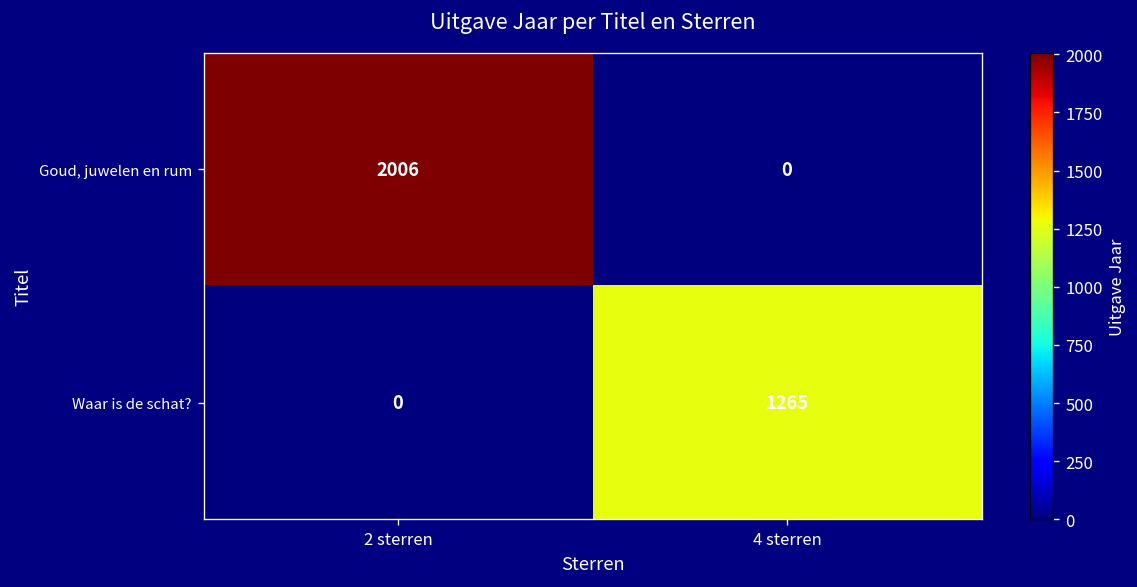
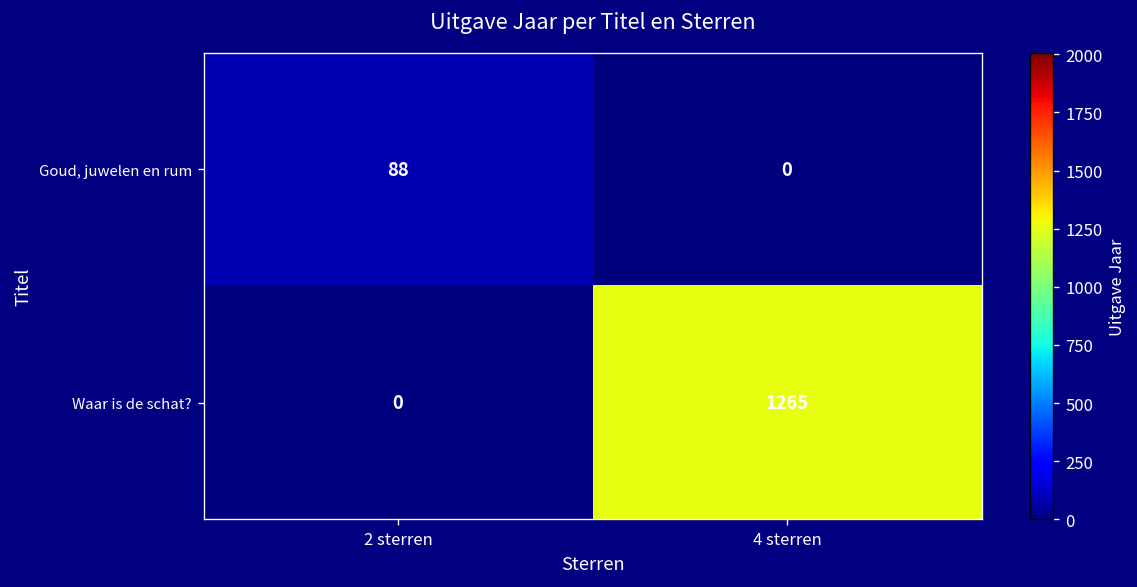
  {
    "Goud, juwelen en rum": {
-     "2 sterren": 2006,
+     "2 sterren": 88,
      "4 sterren": 0
    },
    "Waar is de schat?": {
      "2 sterren": 0,
      "4 sterren": 1265
    }
  }
